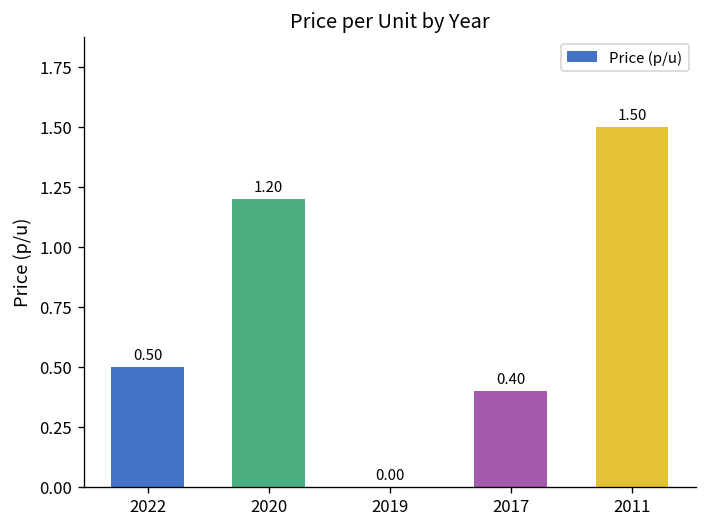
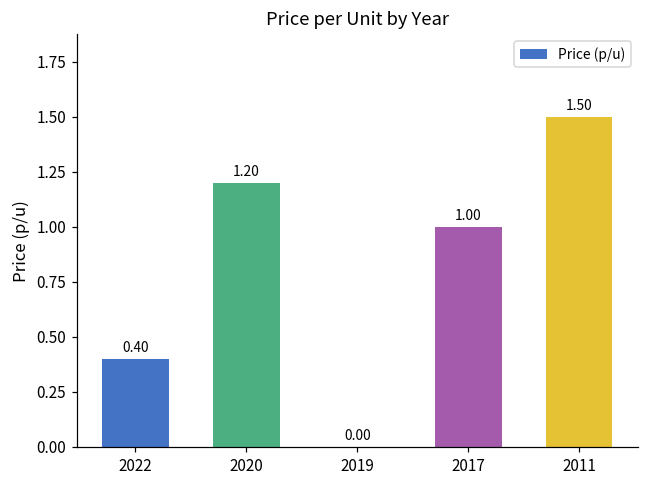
  {
-   "2022": 0.50,
+   "2022": 0.40,
    "2020": 1.20,
    "2019": 0.00,
-   "2017": 0.40,
+   "2017": 1.00,
    "2011": 1.50
  }
